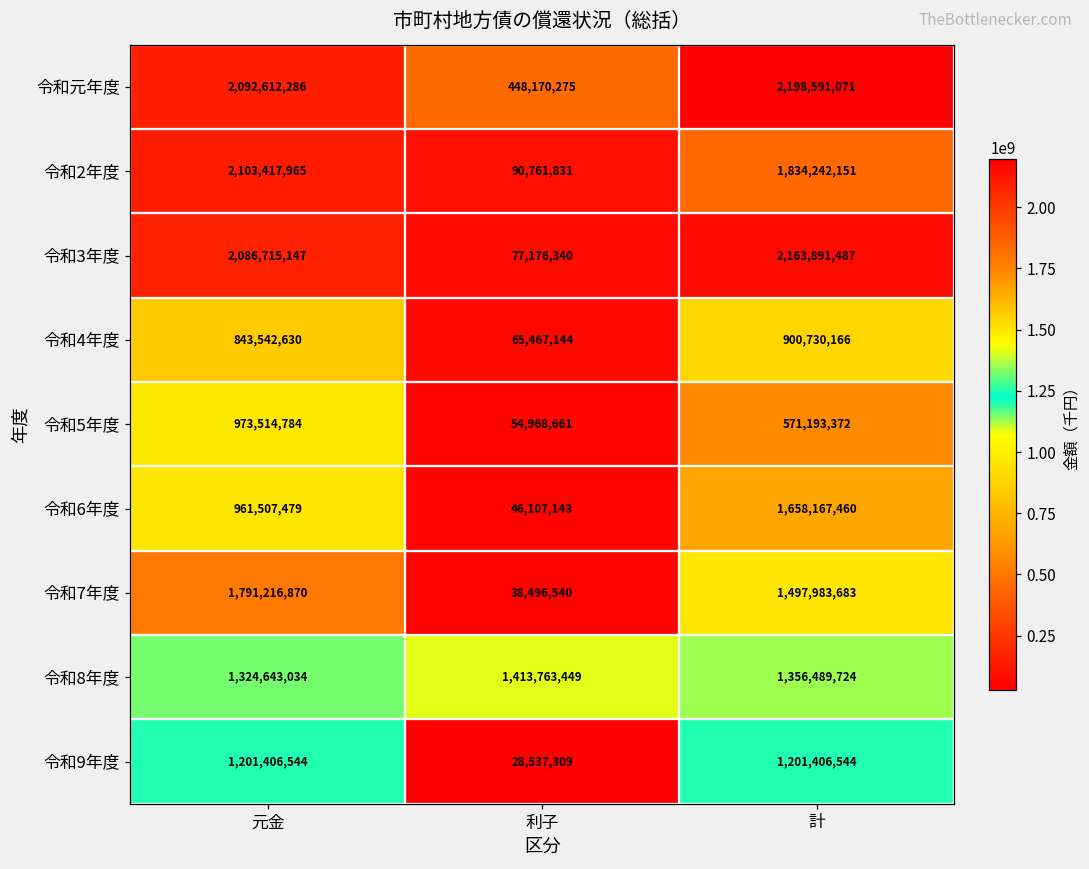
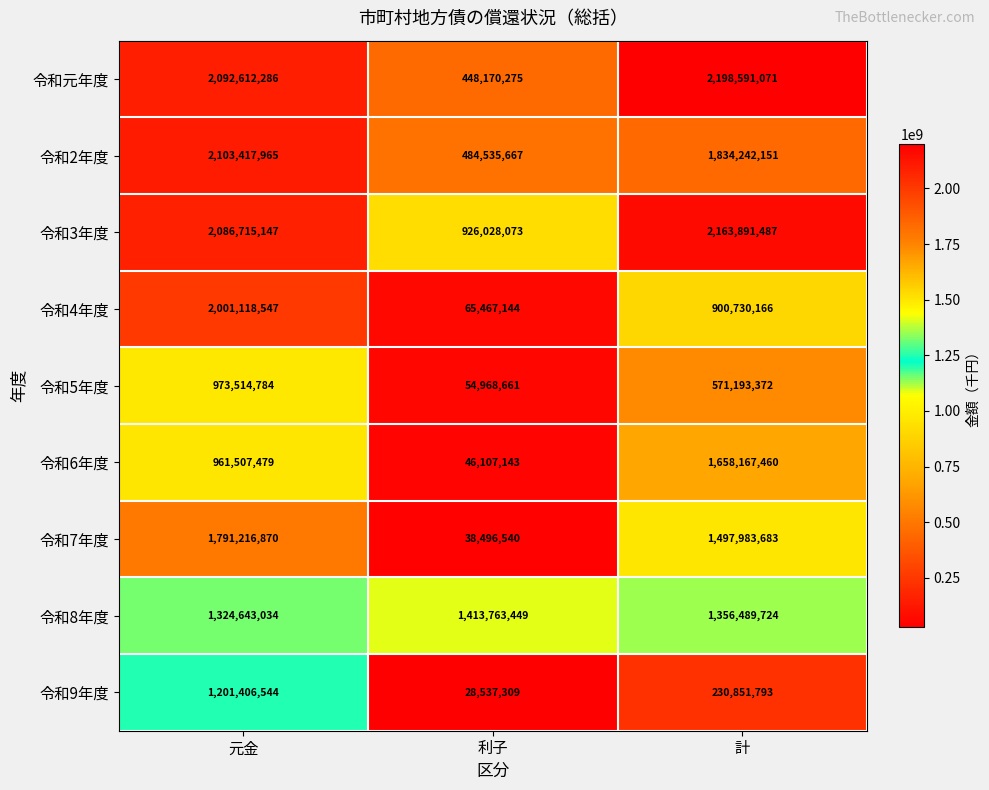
  {
    "令和元年度": {
      "元金": "2,092,612,286",
      "利子": "448,170,275",
      "計": "2,198,591,071"
    },
    "令和2年度": {
      "元金": "2,103,417,965",
-     "利子": "90,761,831",
+     "利子": "484,535,667",
      "計": "1,834,242,151"
    },
    "令和3年度": {
      "元金": "2,086,715,147",
-     "利子": "77,176,340",
+     "利子": "926,028,073",
      "計": "2,163,891,487"
    },
    "令和4年度": {
-     "元金": "843,542,630",
+     "元金": "2,001,118,547",
      "利子": "65,467,144",
      "計": "900,730,166"
    },
    "令和5年度": {
      "元金": "973,514,784",
      "利子": "54,968,661",
      "計": "571,193,372"
    },
    "令和6年度": {
      "元金": "961,507,479",
      "利子": "46,107,143",
      "計": "1,658,167,460"
    },
    "令和7年度": {
      "元金": "1,791,216,870",
      "利子": "38,496,540",
      "計": "1,497,983,683"
    },
    "令和8年度": {
      "元金": "1,324,643,034",
      "利子": "1,413,763,449",
      "計": "1,356,489,724"
    },
    "令和9年度": {
      "元金": "1,201,406,544",
      "利子": "28,537,309",
-     "計": "1,201,406,544"
+     "計": "230,851,793"
    }
  }
